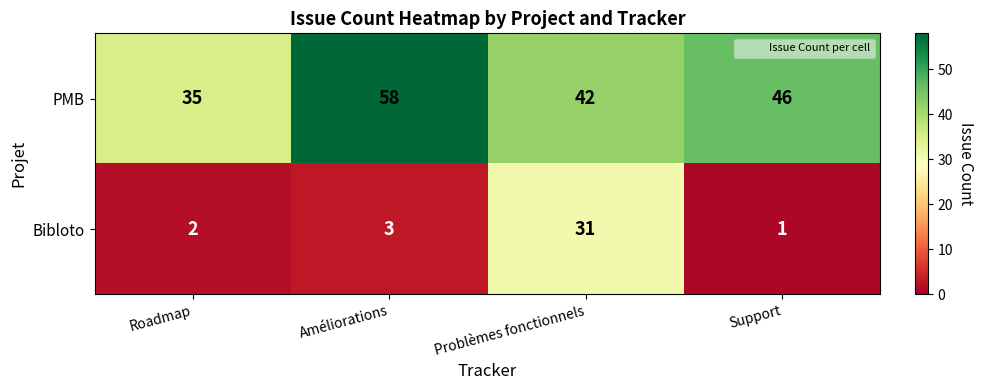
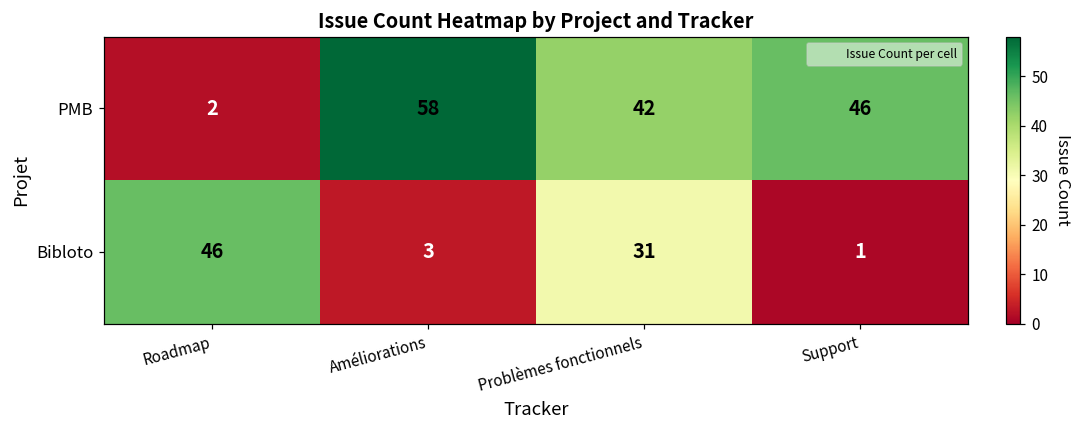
  {
    "PMB": {
-     "Roadmap": 35,
+     "Roadmap": 2,
      "Améliorations": 58,
      "Problèmes fonctionnels": 42,
      "Support": 46
    },
    "Bibloto": {
-     "Roadmap": 2,
+     "Roadmap": 46,
      "Améliorations": 3,
      "Problèmes fonctionnels": 31,
      "Support": 1
    }
  }
